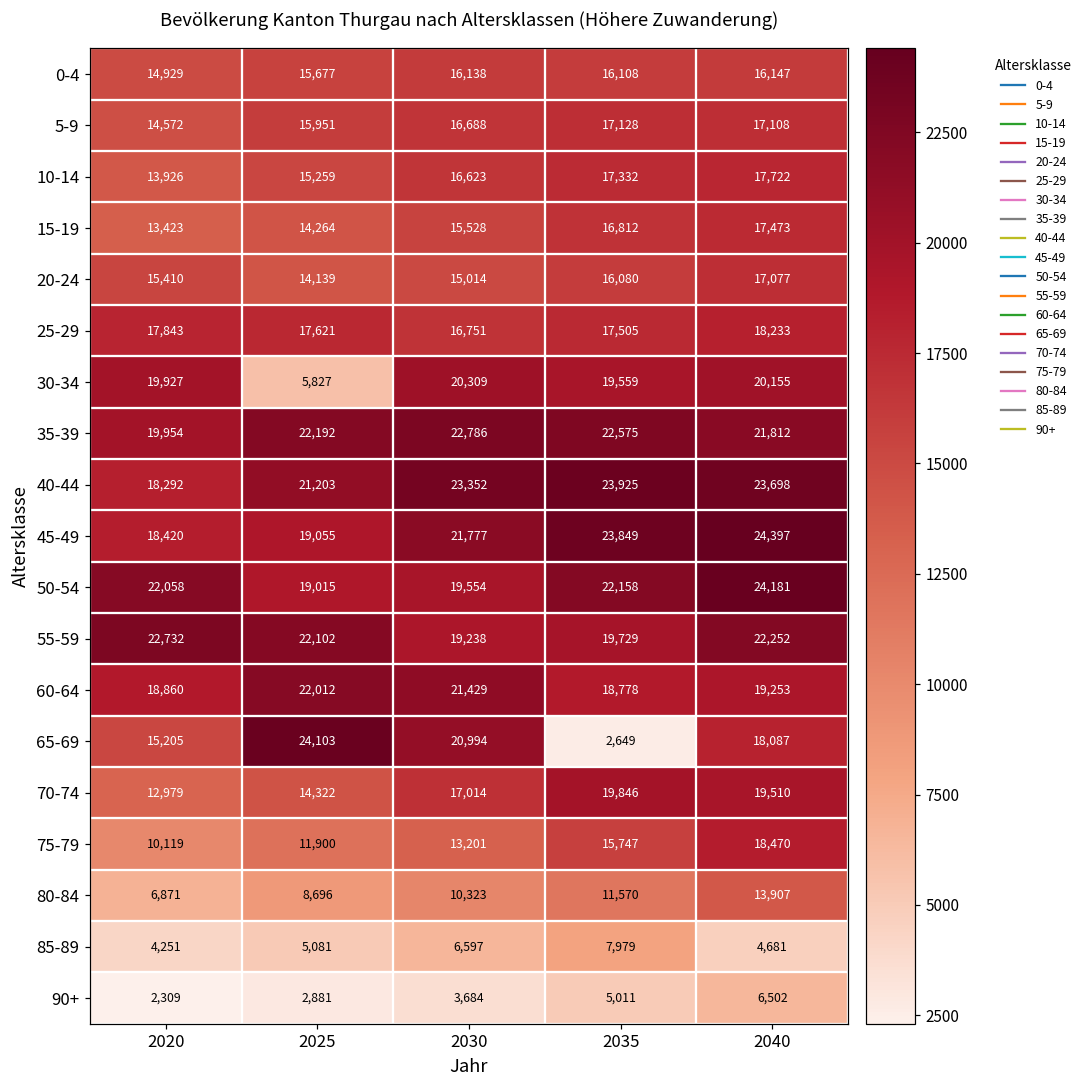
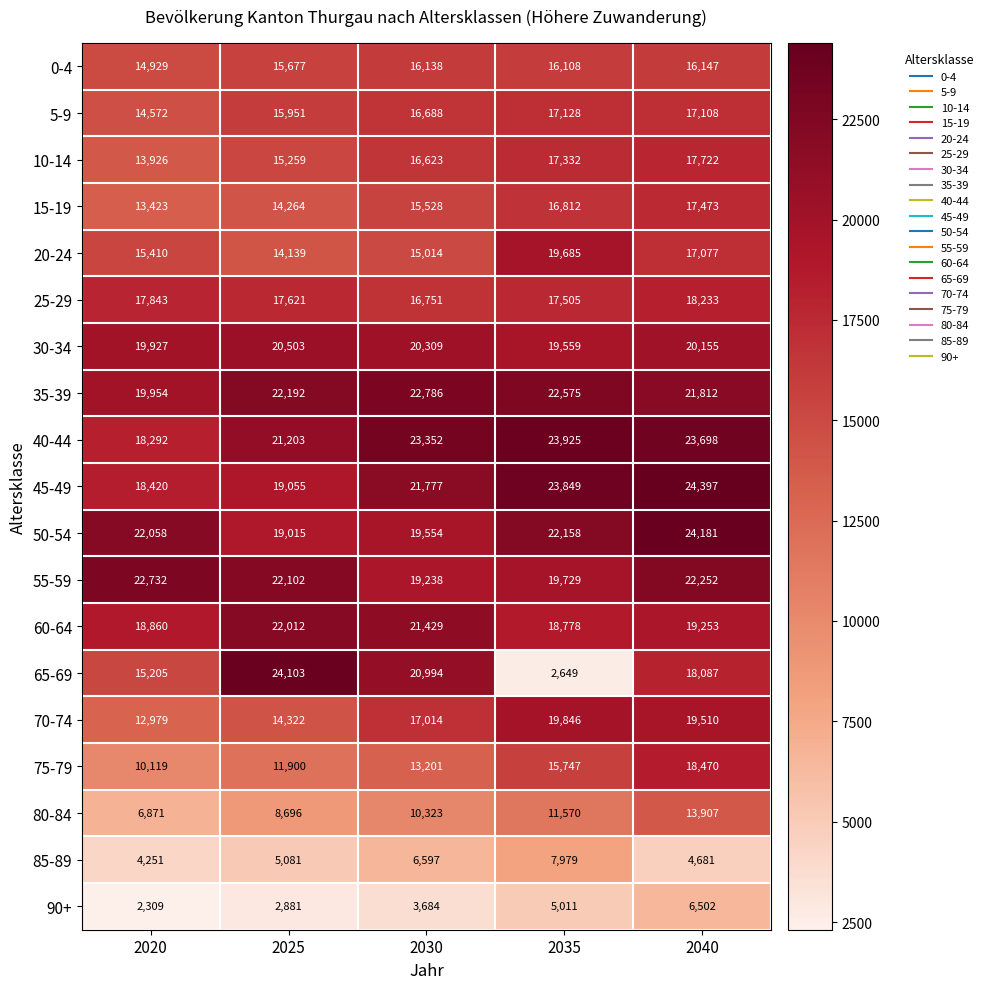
  {
    "0-4": {
      "2020": "14,929",
      "2025": "15,677",
      "2030": "16,138",
      "2035": "16,108",
      "2040": "16,147"
    },
    "5-9": {
      "2020": "14,572",
      "2025": "15,951",
      "2030": "16,688",
      "2035": "17,128",
      "2040": "17,108"
    },
    "10-14": {
      "2020": "13,926",
      "2025": "15,259",
      "2030": "16,623",
      "2035": "17,332",
      "2040": "17,722"
    },
    "15-19": {
      "2020": "13,423",
      "2025": "14,264",
      "2030": "15,528",
      "2035": "16,812",
      "2040": "17,473"
    },
    "20-24": {
      "2020": "15,410",
      "2025": "14,139",
      "2030": "15,014",
-     "2035": "16,080",
+     "2035": "19,685",
      "2040": "17,077"
    },
    "25-29": {
      "2020": "17,843",
      "2025": "17,621",
      "2030": "16,751",
      "2035": "17,505",
      "2040": "18,233"
    },
    "30-34": {
      "2020": "19,927",
-     "2025": "5,827",
+     "2025": "20,503",
      "2030": "20,309",
      "2035": "19,559",
      "2040": "20,155"
    },
    "35-39": {
      "2020": "19,954",
      "2025": "22,192",
      "2030": "22,786",
      "2035": "22,575",
      "2040": "21,812"
    },
    "40-44": {
      "2020": "18,292",
      "2025": "21,203",
      "2030": "23,352",
      "2035": "23,925",
      "2040": "23,698"
    },
    "45-49": {
      "2020": "18,420",
      "2025": "19,055",
      "2030": "21,777",
      "2035": "23,849",
      "2040": "24,397"
    },
    "50-54": {
      "2020": "22,058",
      "2025": "19,015",
      "2030": "19,554",
      "2035": "22,158",
      "2040": "24,181"
    },
    "55-59": {
      "2020": "22,732",
      "2025": "22,102",
      "2030": "19,238",
      "2035": "19,729",
      "2040": "22,252"
    },
    "60-64": {
      "2020": "18,860",
      "2025": "22,012",
      "2030": "21,429",
      "2035": "18,778",
      "2040": "19,253"
    },
    "65-69": {
      "2020": "15,205",
      "2025": "24,103",
      "2030": "20,994",
      "2035": "2,649",
      "2040": "18,087"
    },
    "70-74": {
      "2020": "12,979",
      "2025": "14,322",
      "2030": "17,014",
      "2035": "19,846",
      "2040": "19,510"
    },
    "75-79": {
      "2020": "10,119",
      "2025": "11,900",
      "2030": "13,201",
      "2035": "15,747",
      "2040": "18,470"
    },
    "80-84": {
      "2020": "6,871",
      "2025": "8,696",
      "2030": "10,323",
      "2035": "11,570",
      "2040": "13,907"
    },
    "85-89": {
      "2020": "4,251",
      "2025": "5,081",
      "2030": "6,597",
      "2035": "7,979",
      "2040": "4,681"
    },
    "90+": {
      "2020": "2,309",
      "2025": "2,881",
      "2030": "3,684",
      "2035": "5,011",
      "2040": "6,502"
    }
  }
